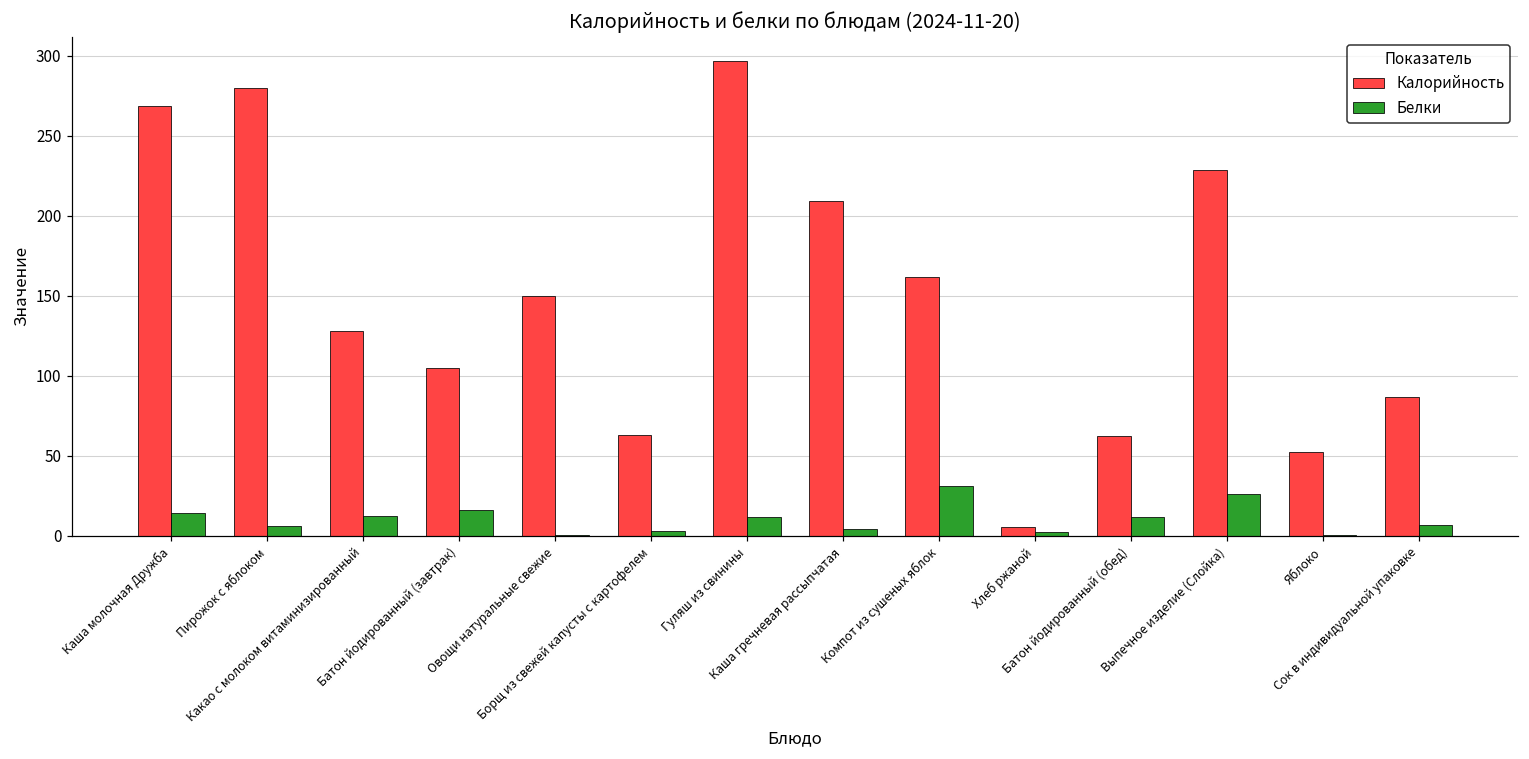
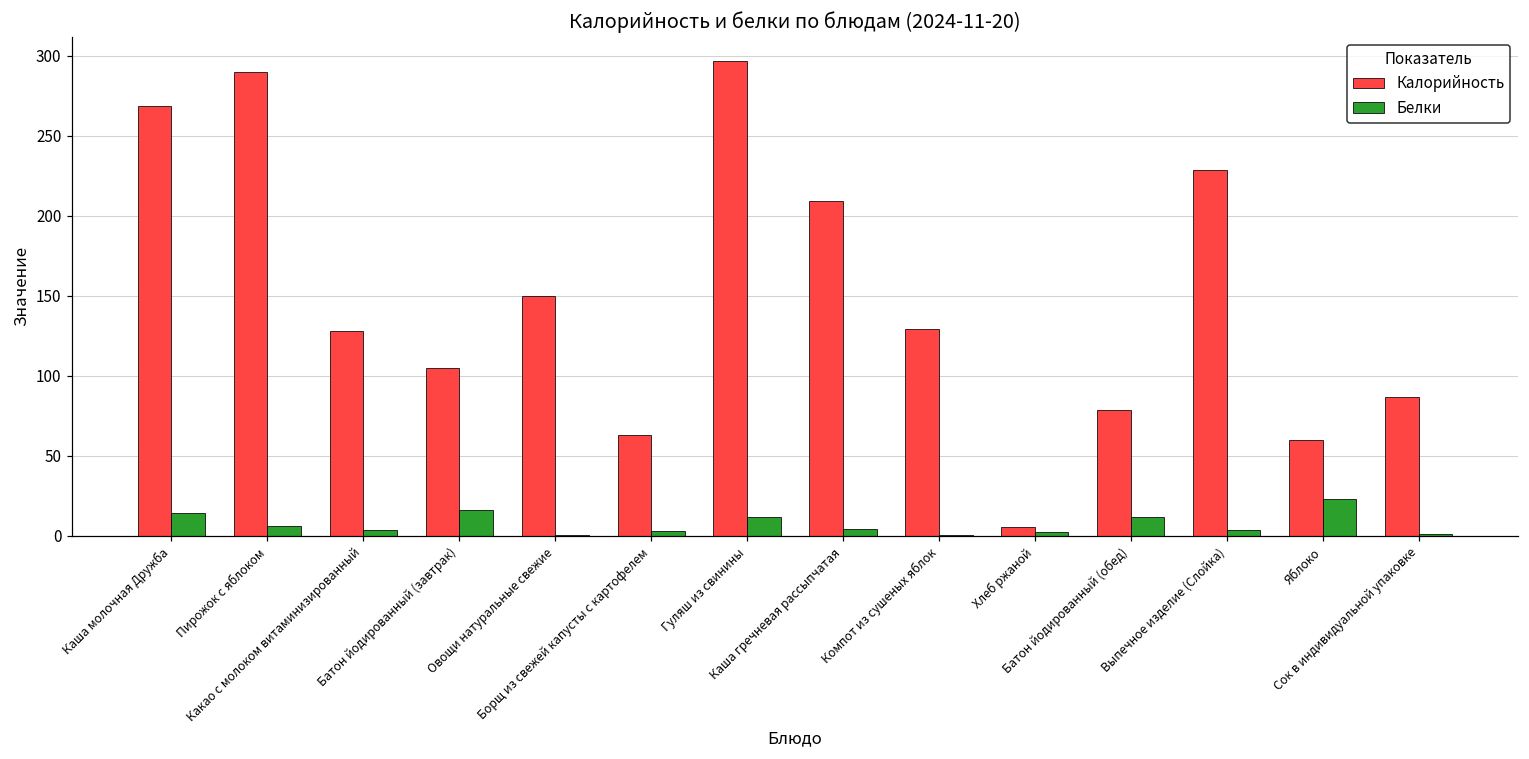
  {
    "Калорийность": {
      "Каша молочная Дружба": 269,
-     "Пирожок с яблоком": 280,
+     "Пирожок с яблоком": 290,
      "Какао с молоком витаминизированный": 128,
      "Батон йодированный (завтрак)": 105,
      "Овощи натуральные свежие": 150,
      "Борщ из свежей капусты с картофелем": 63,
      "Гуляш из свинины": 297,
      "Каша гречневая рассыпчатая": 209,
-     "Компот из сушеных яблок": 162,
+     "Компот из сушеных яблок": 129,
      "Хлеб ржаной": 5,
-     "Батон йодированный (обед)": 62,
+     "Батон йодированный (обед)": 79,
      "Выпечное изделие (Слойка)": 228,
-     "Яблоко": 52,
+     "Яблоко": 60,
      "Сок в индивидуальной упаковке": 87
    },
    "Белки": {
      "Каша молочная Дружба": 14,
      "Пирожок с яблоком": 6,
-     "Какао с молоком витаминизированный": 13,
+     "Какао с молоком витаминизированный": 4,
      "Батон йодированный (завтрак)": 16,
      "Борщ из свежей капусты с картофелем": 3,
      "Гуляш из свинины": 12,
      "Каша гречневая рассыпчатая": 4,
-     "Компот из сушеных яблок": 31,
+     "Компот из сушеных яблок": 0,
      "Хлеб ржаной": 2,
      "Батон йодированный (обед)": 11,
-     "Выпечное изделие (Слойка)": 26,
-     "Яблоко": 1,
-     "Сок в индивидуальной упаковке": 7
+     "Выпечное изделие (Слойка)": 4,
+     "Яблоко": 23,
+     "Сок в индивидуальной упаковке": 1
    }
  }
